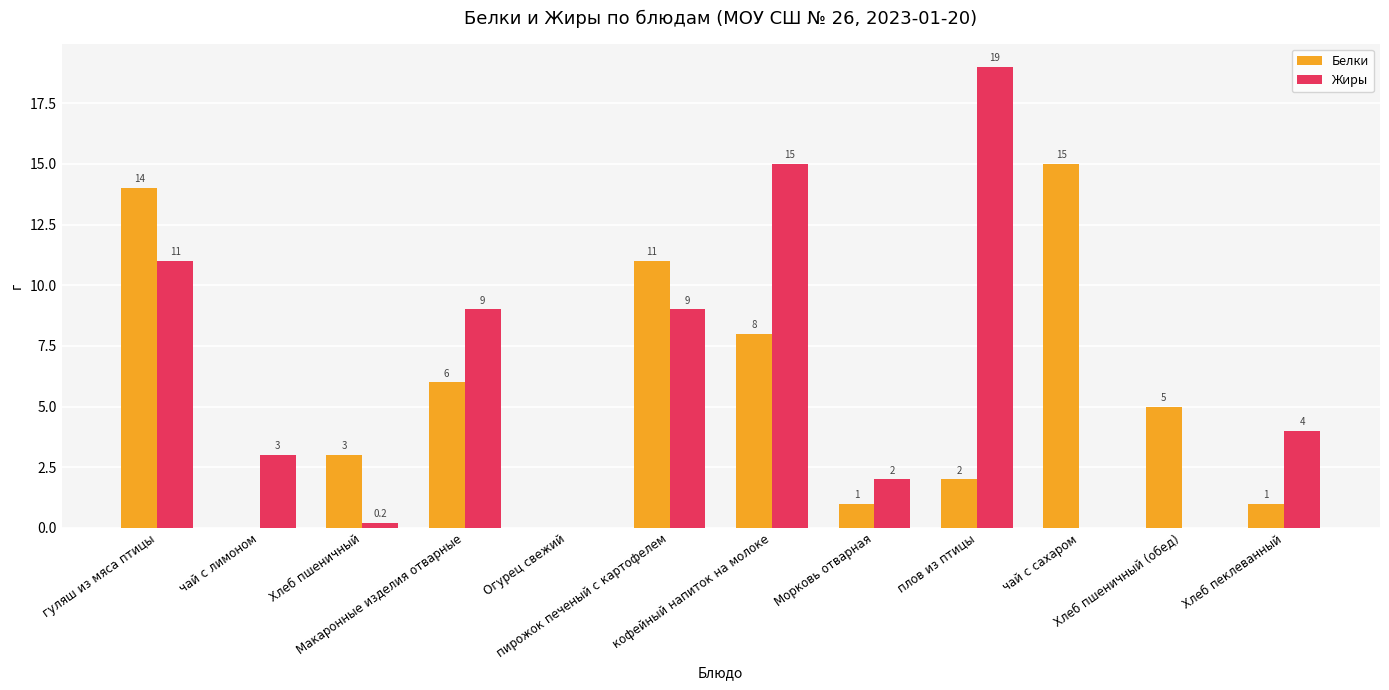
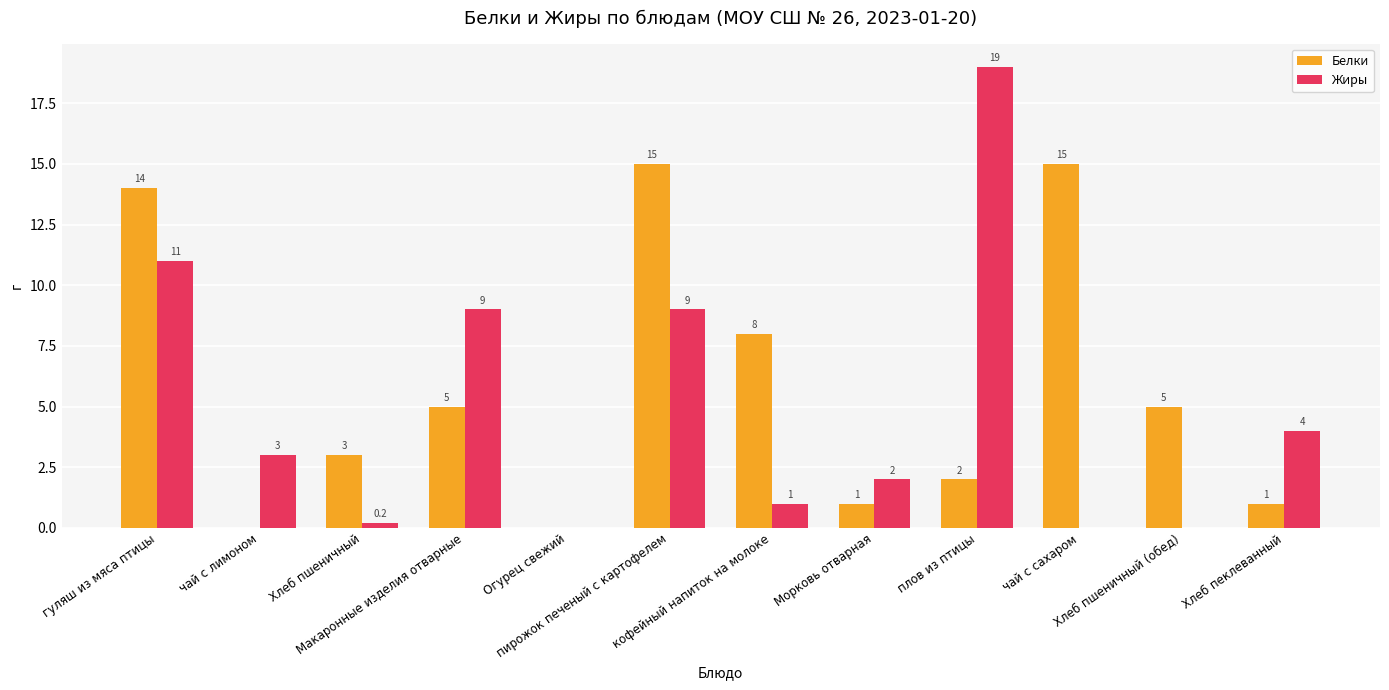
  {
    "Белки": {
      "гуляш из мяса птицы": 14,
      "Хлеб пшеничный": 3,
-     "Макаронные изделия отварные": 6,
-     "пирожок печеный с картофелем": 11,
+     "Макаронные изделия отварные": 5,
+     "пирожок печеный с картофелем": 15,
      "кофейный напиток на молоке": 8,
      "Морковь отварная": 1,
      "плов из птицы": 2,
      "чай с сахаром": 15,
      "Хлеб пшеничный (обед)": 5,
      "Хлеб пеклеванный": 1
    },
    "Жиры": {
      "гуляш из мяса птицы": 11,
      "чай с лимоном": 3,
      "Хлеб пшеничный": 0.2,
      "Макаронные изделия отварные": 9,
      "пирожок печеный с картофелем": 9,
-     "кофейный напиток на молоке": 15,
+     "кофейный напиток на молоке": 1,
      "Морковь отварная": 2,
      "плов из птицы": 19,
      "Хлеб пеклеванный": 4
    }
  }
